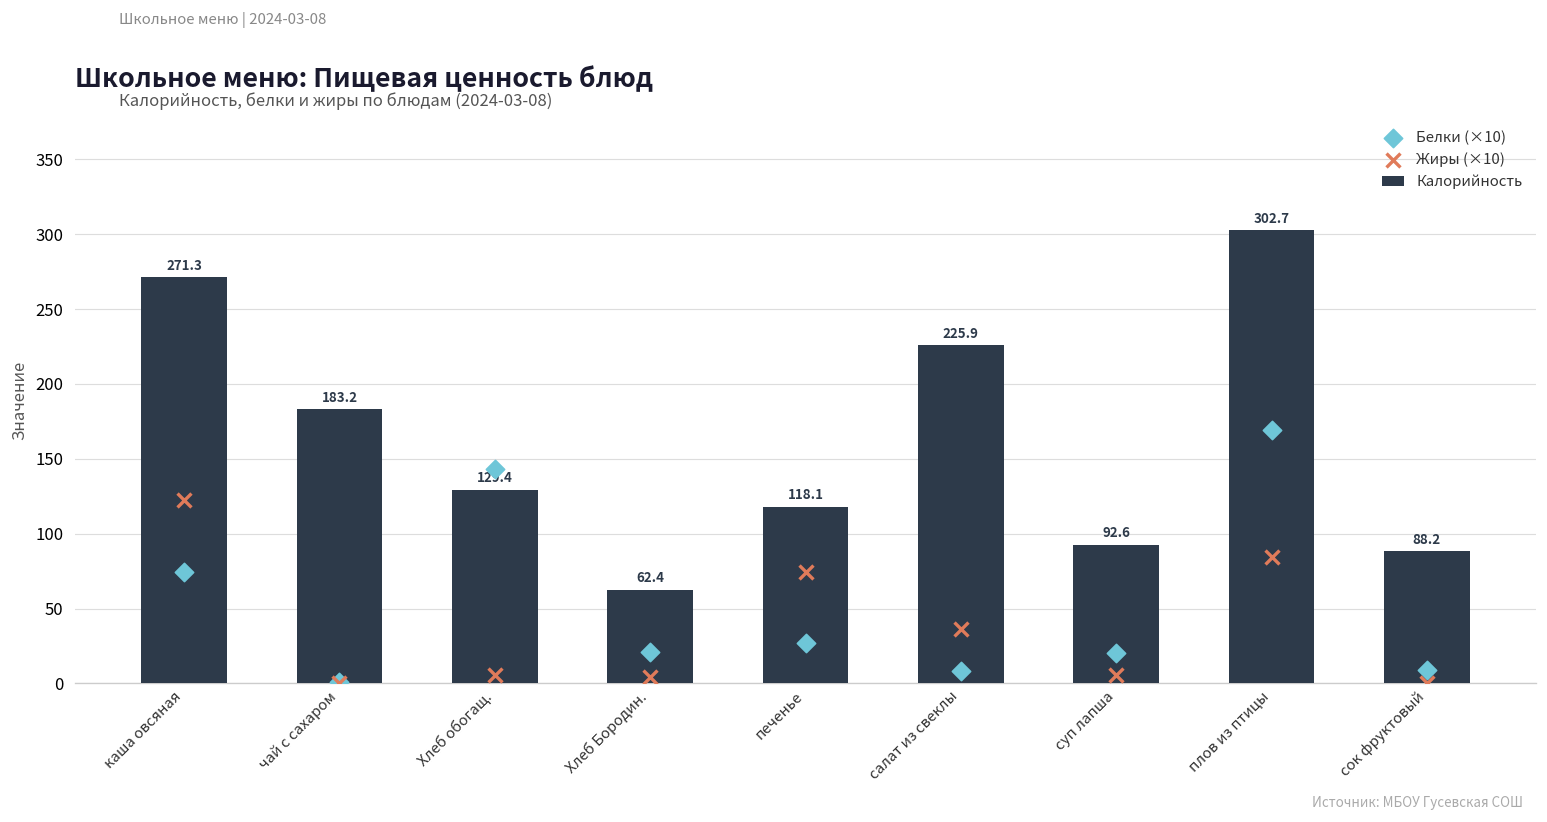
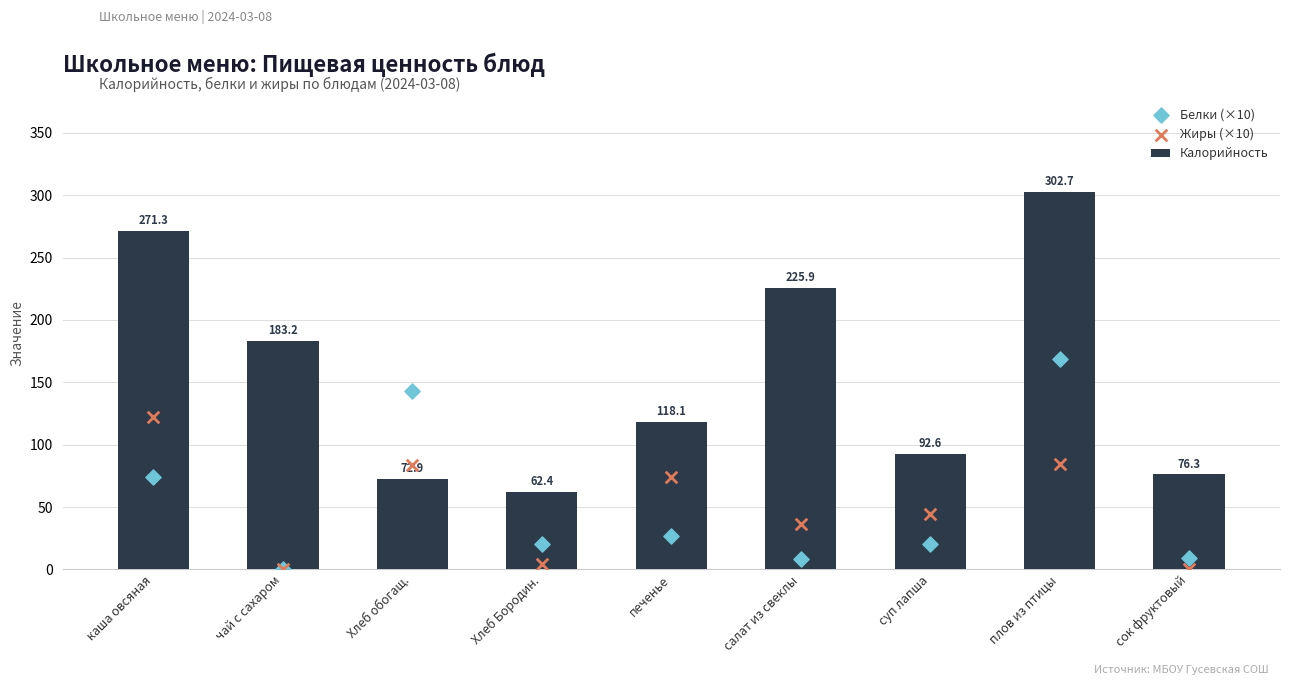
  {
    "Калорийность": {
      "каша овсяная": 271.3,
      "чай с сахаром": 183.2,
-     "Хлеб обогащ.": 129.4,
+     "Хлеб обогащ.": 72.9,
      "Хлеб Бородин.": 62.4,
      "печенье": 118.1,
      "салат из свеклы": 225.9,
      "суп лапша": 92.6,
      "плов из птицы": 302.7,
-     "сок фруктовый": 88.2
+     "сок фруктовый": 76.3
    },
    "Жиры (×10)": {
-     "Хлеб обогащ.": 5,
-     "суп лапша": 6
+     "Хлеб обогащ.": 84,
+     "суп лапша": 44
    }
  }
